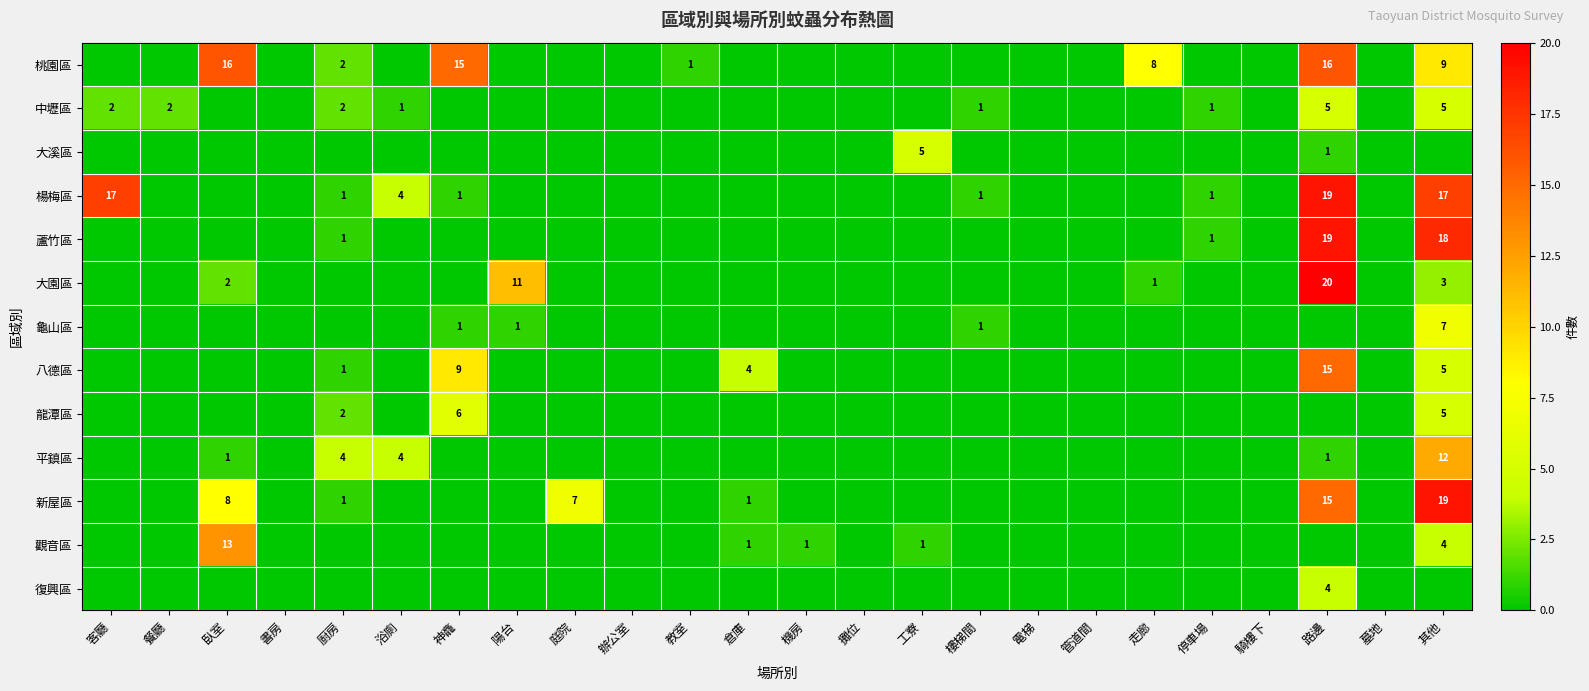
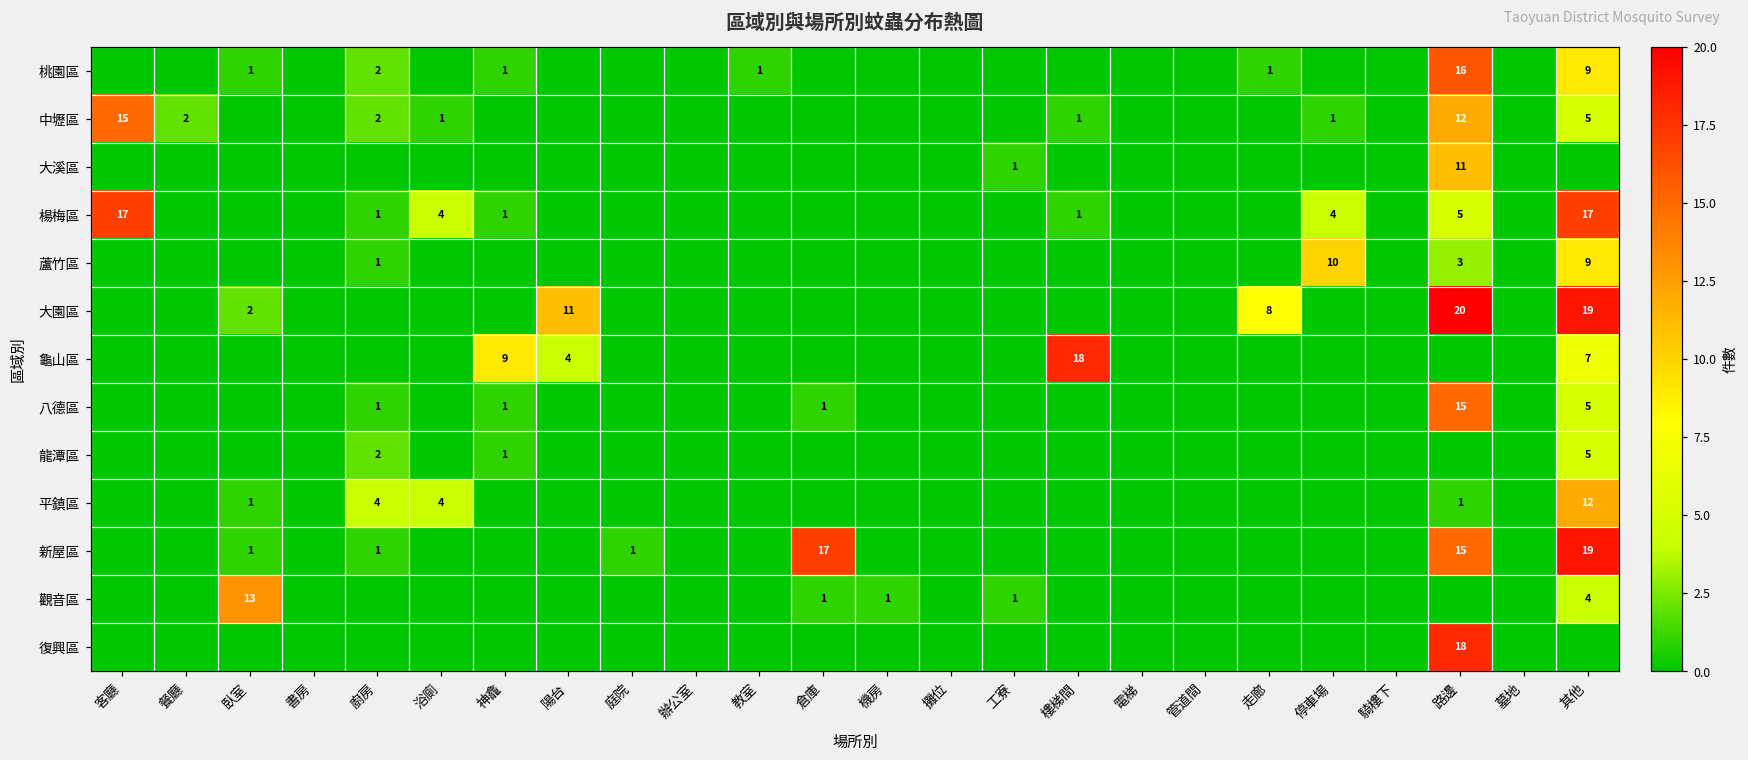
  {
    "桃園區": {
-     "臥室": 16,
+     "臥室": 1,
      "廚房": 2,
-     "神龕": 15,
+     "神龕": 1,
      "教室": 1,
-     "走廊": 8,
+     "走廊": 1,
      "路邊": 16,
      "其他": 9
    },
    "中壢區": {
-     "客廳": 2,
+     "客廳": 15,
      "餐廳": 2,
      "廚房": 2,
      "浴廁": 1,
      "樓梯間": 1,
      "停車場": 1,
-     "路邊": 5,
+     "路邊": 12,
      "其他": 5
    },
    "大溪區": {
-     "工寮": 5,
-     "路邊": 1
+     "工寮": 1,
+     "路邊": 11
    },
    "楊梅區": {
      "客廳": 17,
      "廚房": 1,
      "浴廁": 4,
      "神龕": 1,
      "樓梯間": 1,
-     "停車場": 1,
-     "路邊": 19,
+     "停車場": 4,
+     "路邊": 5,
      "其他": 17
    },
    "蘆竹區": {
      "廚房": 1,
-     "停車場": 1,
-     "路邊": 19,
-     "其他": 18
+     "停車場": 10,
+     "路邊": 3,
+     "其他": 9
    },
    "大園區": {
      "臥室": 2,
      "陽台": 11,
-     "走廊": 1,
+     "走廊": 8,
      "路邊": 20,
-     "其他": 3
+     "其他": 19
    },
    "龜山區": {
-     "神龕": 1,
-     "陽台": 1,
-     "樓梯間": 1,
+     "神龕": 9,
+     "陽台": 4,
+     "樓梯間": 18,
      "其他": 7
    },
    "八德區": {
      "廚房": 1,
-     "神龕": 9,
-     "倉庫": 4,
+     "神龕": 1,
+     "倉庫": 1,
      "路邊": 15,
      "其他": 5
    },
    "龍潭區": {
      "廚房": 2,
-     "神龕": 6,
+     "神龕": 1,
      "其他": 5
    },
    "平鎮區": {
      "臥室": 1,
      "廚房": 4,
      "浴廁": 4,
      "路邊": 1,
      "其他": 12
    },
    "新屋區": {
-     "臥室": 8,
+     "臥室": 1,
      "廚房": 1,
-     "庭院": 7,
-     "倉庫": 1,
+     "庭院": 1,
+     "倉庫": 17,
      "路邊": 15,
      "其他": 19
    },
    "觀音區": {
      "臥室": 13,
      "倉庫": 1,
      "機房": 1,
      "工寮": 1,
      "其他": 4
    },
    "復興區": {
-     "路邊": 4
+     "路邊": 18
    }
  }
